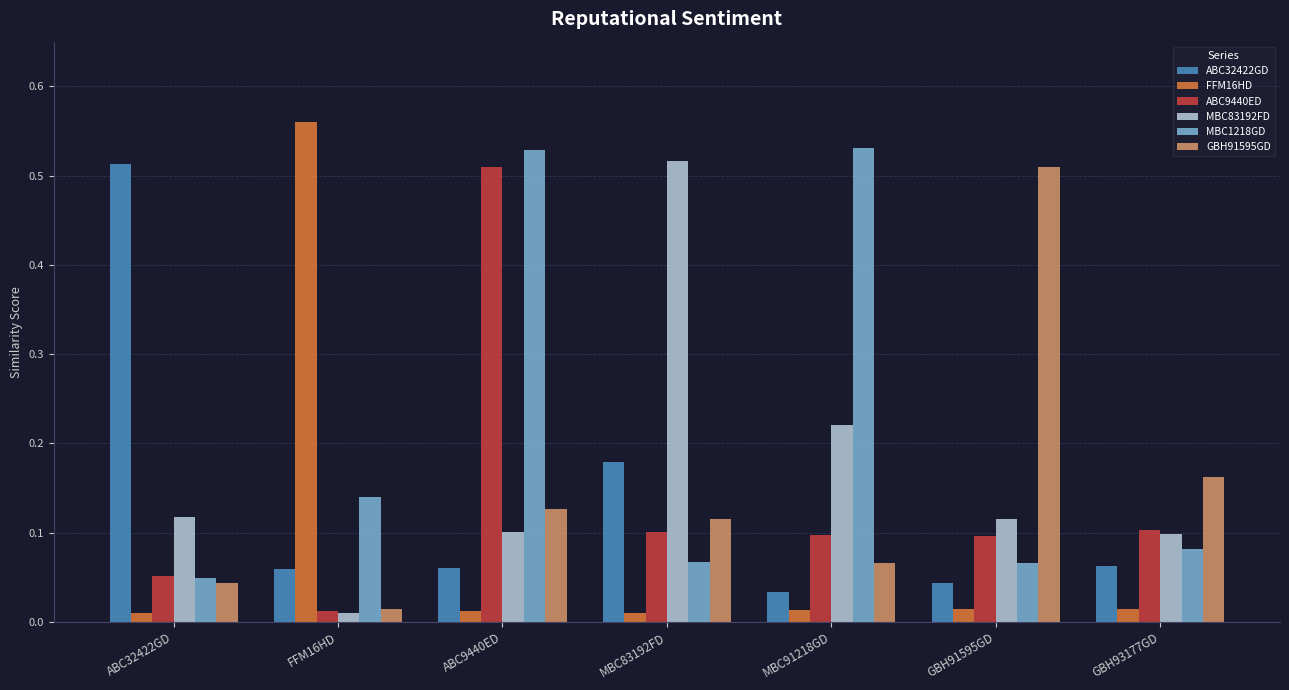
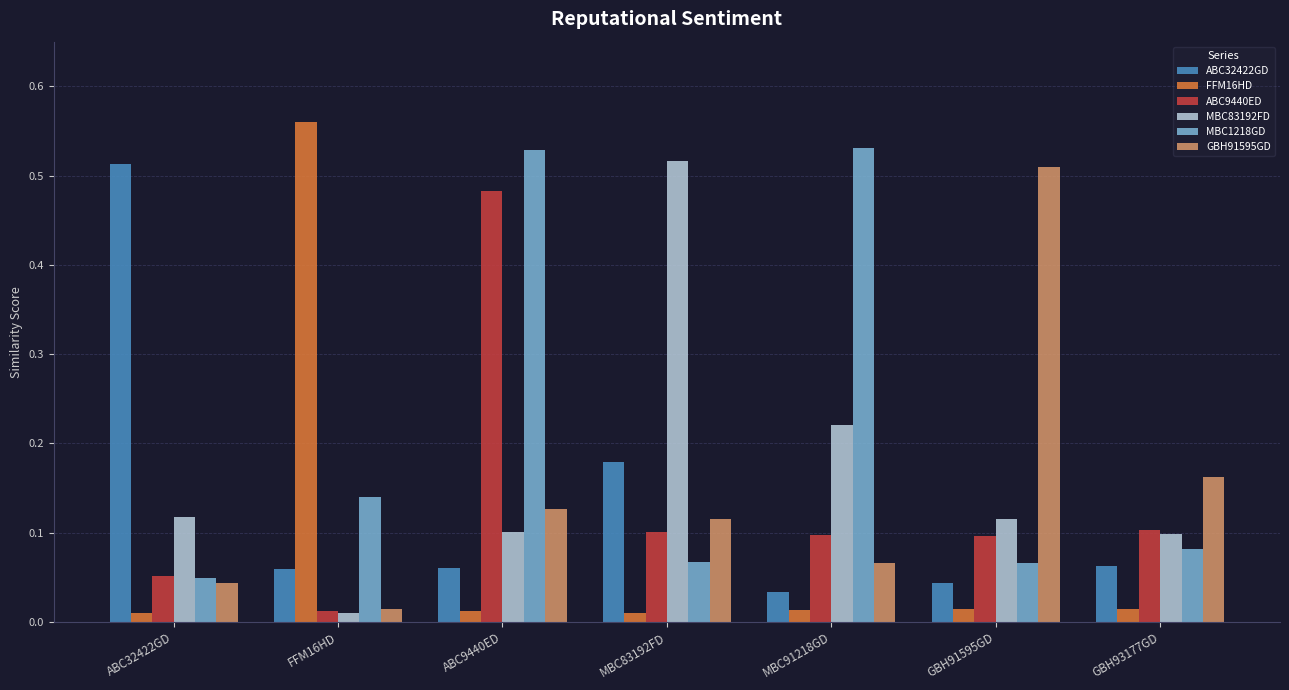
  {
    "ABC32422GD": {
      "ABC32422GD": 0.51,
      "FFM16HD": 0.06,
      "ABC9440ED": 0.06,
      "MBC83192FD": 0.18,
      "MBC91218GD": 0.03,
      "GBH91595GD": 0.04,
      "GBH93177GD": 0.06
    },
    "ABC9440ED": {
      "ABC32422GD": 0.05,
      "FFM16HD": 0.01,
-     "ABC9440ED": 0.51,
+     "ABC9440ED": 0.48,
      "MBC83192FD": 0.10,
      "MBC91218GD": 0.10,
      "GBH91595GD": 0.10,
      "GBH93177GD": 0.10
    },
    "MBC83192FD": {
      "ABC32422GD": 0.12,
      "FFM16HD": 0.01,
      "ABC9440ED": 0.10,
      "MBC83192FD": 0.52,
      "MBC91218GD": 0.22,
      "GBH91595GD": 0.12,
      "GBH93177GD": 0.10
    },
    "MBC1218GD": {
      "ABC32422GD": 0.05,
      "FFM16HD": 0.14,
      "ABC9440ED": 0.53,
      "MBC83192FD": 0.07,
      "MBC91218GD": 0.53,
      "GBH91595GD": 0.07,
      "GBH93177GD": 0.08
    }
  }
